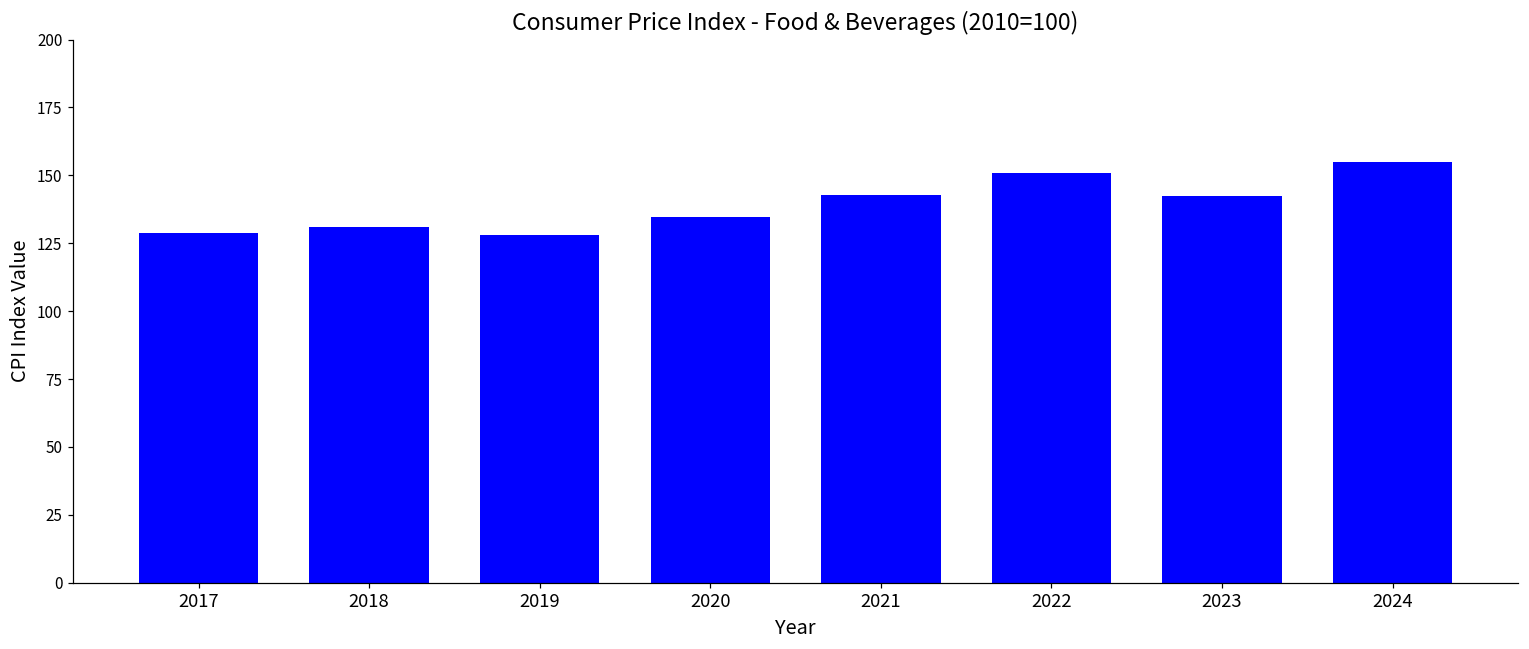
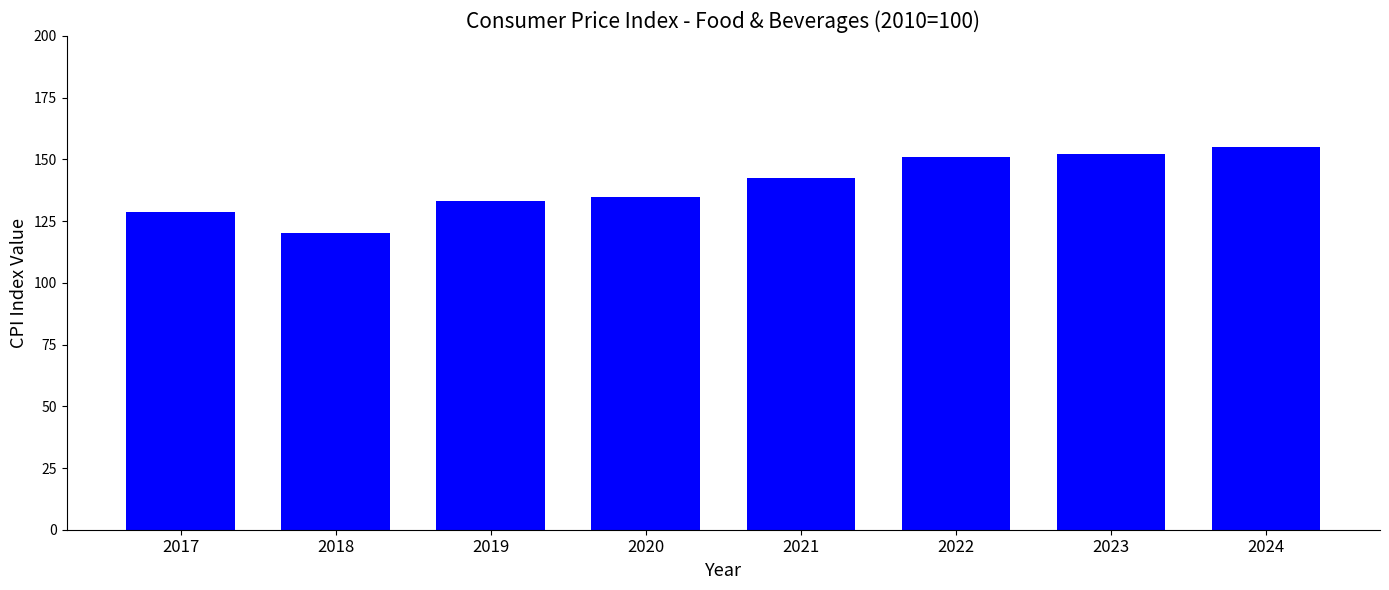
  {
    "2017": 129,
-   "2018": 131,
-   "2019": 128,
+   "2018": 120,
+   "2019": 133,
    "2020": 135,
    "2021": 143,
    "2022": 151,
-   "2023": 143,
+   "2023": 152,
    "2024": 155
  }
